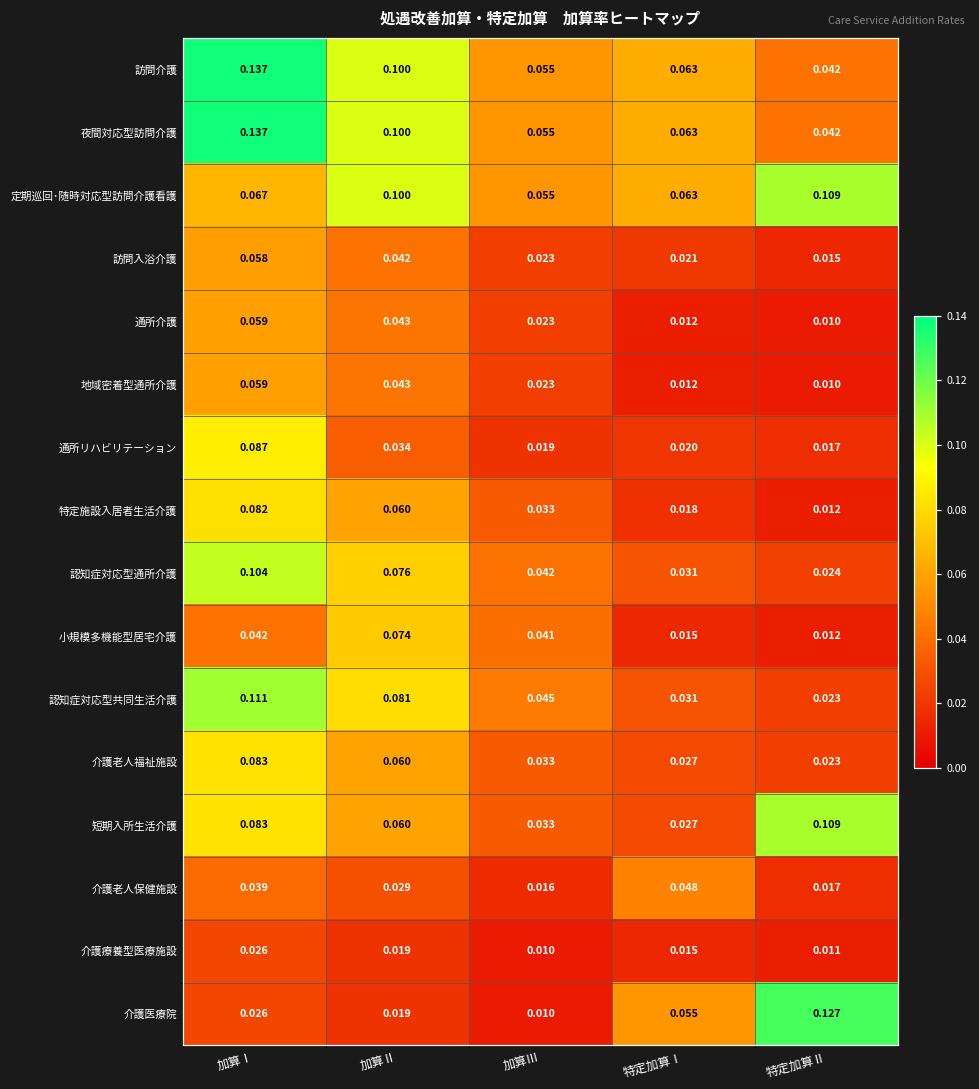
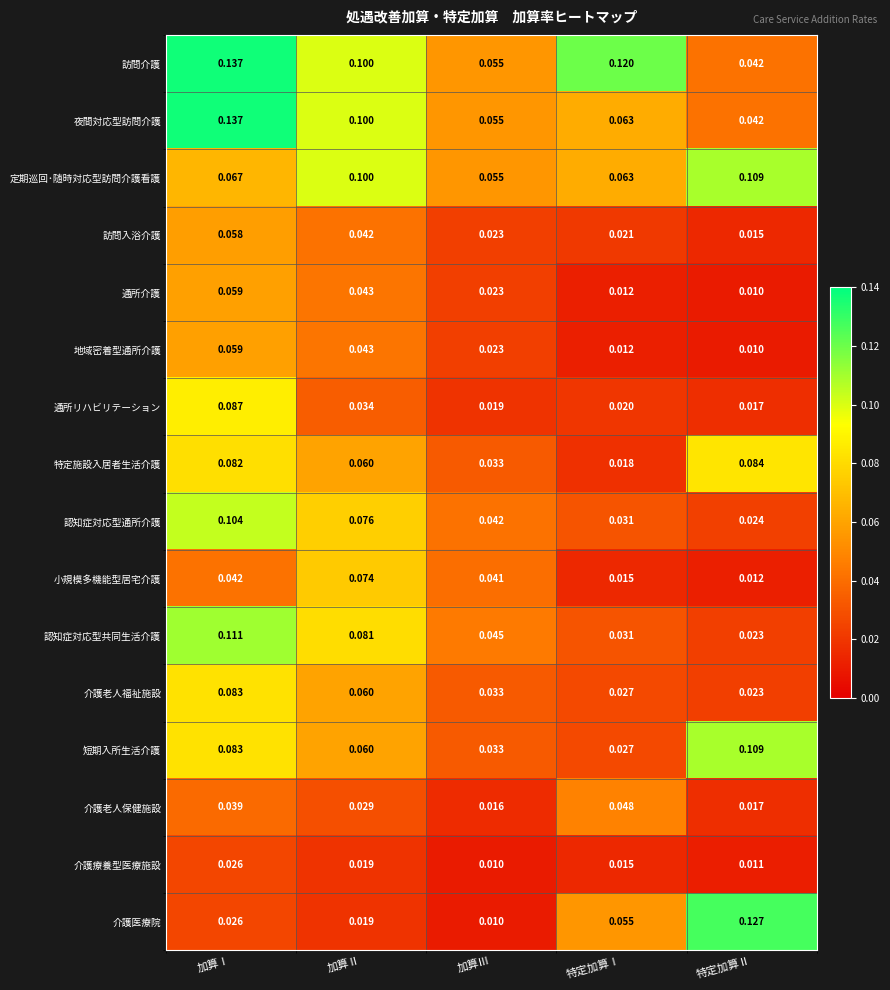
  {
    "訪問介護": {
      "加算Ⅰ": 0.137,
      "加算Ⅱ": 0.100,
      "加算Ⅲ": 0.055,
-     "特定加算Ⅰ": 0.063,
+     "特定加算Ⅰ": 0.120,
      "特定加算Ⅱ": 0.042
    },
    "夜間対応型訪問介護": {
      "加算Ⅰ": 0.137,
      "加算Ⅱ": 0.100,
      "加算Ⅲ": 0.055,
      "特定加算Ⅰ": 0.063,
      "特定加算Ⅱ": 0.042
    },
    "定期巡回･随時対応型訪問介護看護": {
      "加算Ⅰ": 0.067,
      "加算Ⅱ": 0.100,
      "加算Ⅲ": 0.055,
      "特定加算Ⅰ": 0.063,
      "特定加算Ⅱ": 0.109
    },
    "訪問入浴介護": {
      "加算Ⅰ": 0.058,
      "加算Ⅱ": 0.042,
      "加算Ⅲ": 0.023,
      "特定加算Ⅰ": 0.021,
      "特定加算Ⅱ": 0.015
    },
    "通所介護": {
      "加算Ⅰ": 0.059,
      "加算Ⅱ": 0.043,
      "加算Ⅲ": 0.023,
      "特定加算Ⅰ": 0.012,
      "特定加算Ⅱ": 0.010
    },
    "地域密着型通所介護": {
      "加算Ⅰ": 0.059,
      "加算Ⅱ": 0.043,
      "加算Ⅲ": 0.023,
      "特定加算Ⅰ": 0.012,
      "特定加算Ⅱ": 0.010
    },
    "通所リハビリテーション": {
      "加算Ⅰ": 0.087,
      "加算Ⅱ": 0.034,
      "加算Ⅲ": 0.019,
      "特定加算Ⅰ": 0.020,
      "特定加算Ⅱ": 0.017
    },
    "特定施設入居者生活介護": {
      "加算Ⅰ": 0.082,
      "加算Ⅱ": 0.060,
      "加算Ⅲ": 0.033,
      "特定加算Ⅰ": 0.018,
-     "特定加算Ⅱ": 0.012
+     "特定加算Ⅱ": 0.084
    },
    "認知症対応型通所介護": {
      "加算Ⅰ": 0.104,
      "加算Ⅱ": 0.076,
      "加算Ⅲ": 0.042,
      "特定加算Ⅰ": 0.031,
      "特定加算Ⅱ": 0.024
    },
    "小規模多機能型居宅介護": {
      "加算Ⅰ": 0.042,
      "加算Ⅱ": 0.074,
      "加算Ⅲ": 0.041,
      "特定加算Ⅰ": 0.015,
      "特定加算Ⅱ": 0.012
    },
    "認知症対応型共同生活介護": {
      "加算Ⅰ": 0.111,
      "加算Ⅱ": 0.081,
      "加算Ⅲ": 0.045,
      "特定加算Ⅰ": 0.031,
      "特定加算Ⅱ": 0.023
    },
    "介護老人福祉施設": {
      "加算Ⅰ": 0.083,
      "加算Ⅱ": 0.060,
      "加算Ⅲ": 0.033,
      "特定加算Ⅰ": 0.027,
      "特定加算Ⅱ": 0.023
    },
    "短期入所生活介護": {
      "加算Ⅰ": 0.083,
      "加算Ⅱ": 0.060,
      "加算Ⅲ": 0.033,
      "特定加算Ⅰ": 0.027,
      "特定加算Ⅱ": 0.109
    },
    "介護老人保健施設": {
      "加算Ⅰ": 0.039,
      "加算Ⅱ": 0.029,
      "加算Ⅲ": 0.016,
      "特定加算Ⅰ": 0.048,
      "特定加算Ⅱ": 0.017
    },
    "介護療養型医療施設": {
      "加算Ⅰ": 0.026,
      "加算Ⅱ": 0.019,
      "加算Ⅲ": 0.010,
      "特定加算Ⅰ": 0.015,
      "特定加算Ⅱ": 0.011
    },
    "介護医療院": {
      "加算Ⅰ": 0.026,
      "加算Ⅱ": 0.019,
      "加算Ⅲ": 0.010,
      "特定加算Ⅰ": 0.055,
      "特定加算Ⅱ": 0.127
    }
  }
